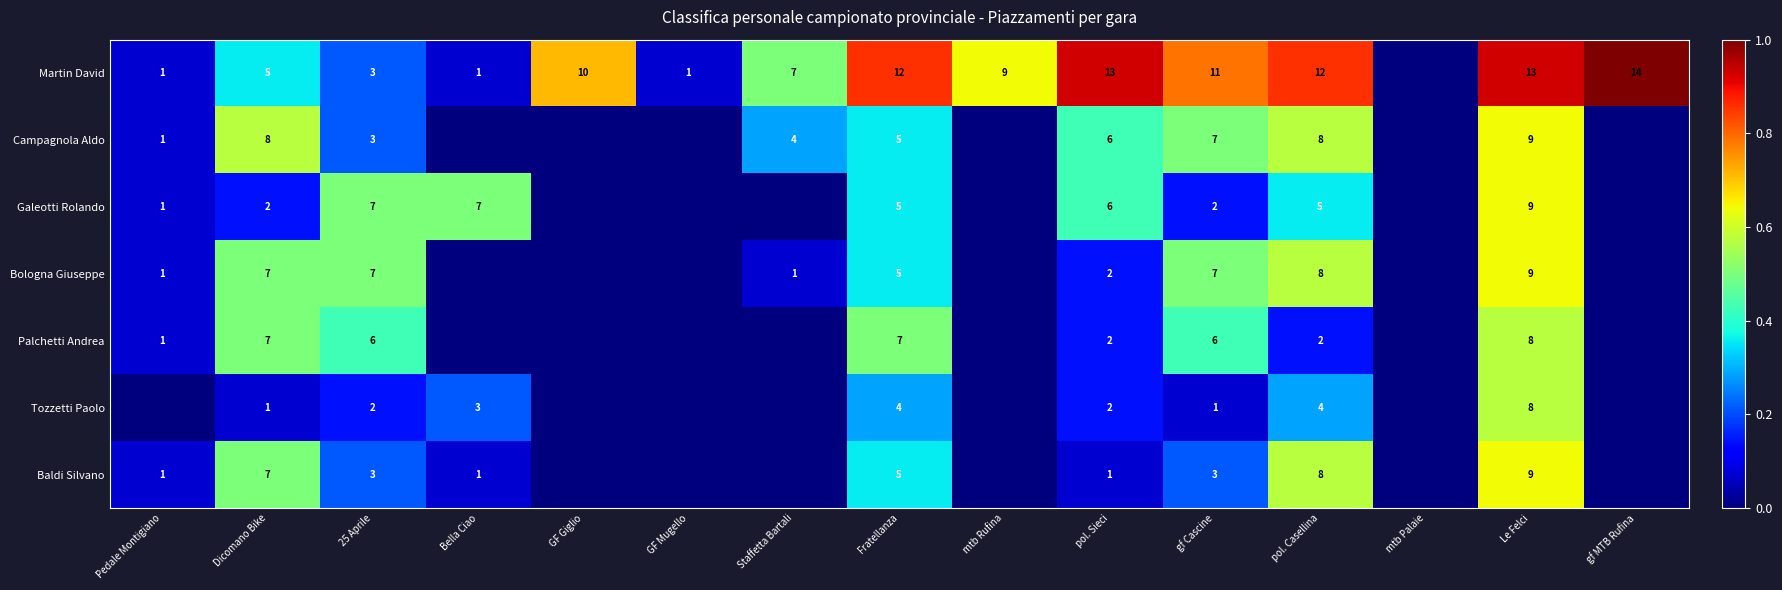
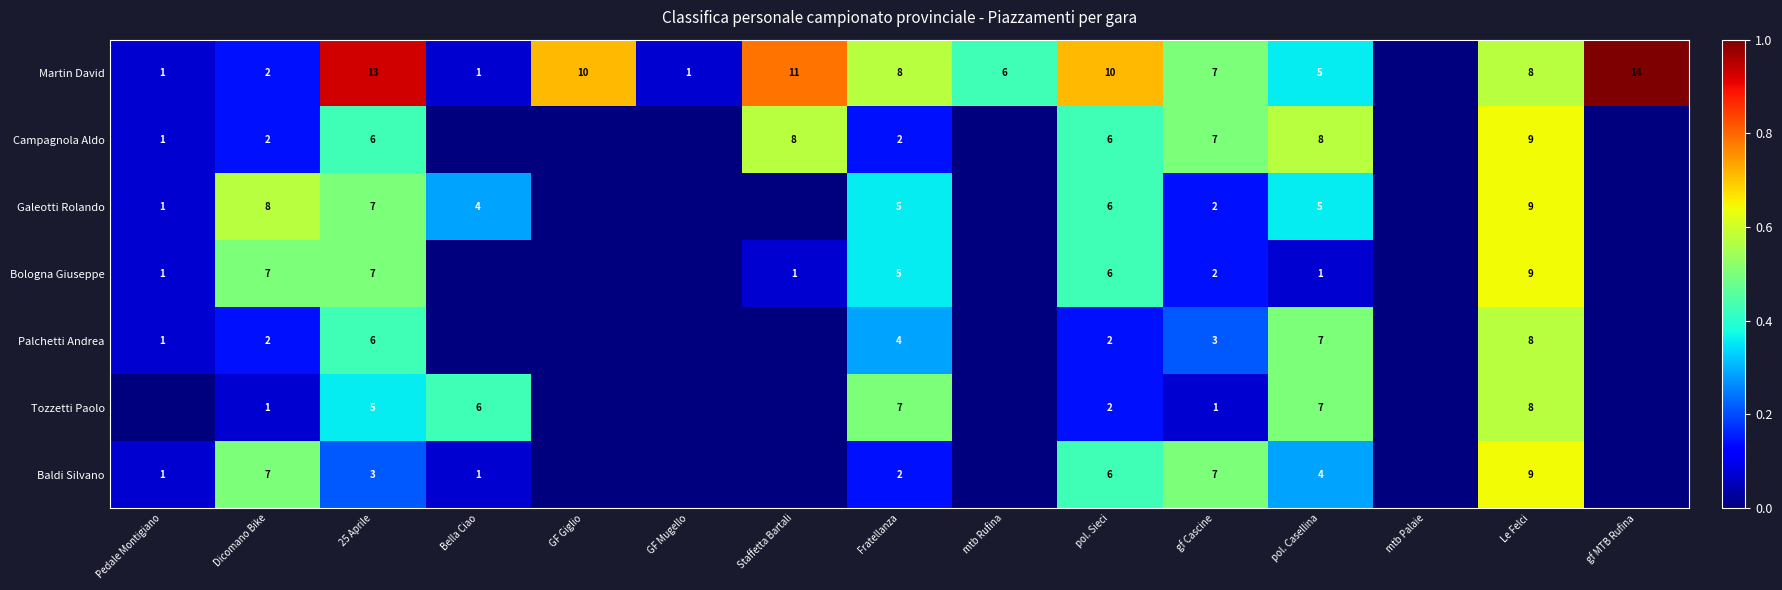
  {
    "Martin David": {
      "Pedale Montigiano": 1,
-     "Dicomano Bike": 5,
-     "25 Aprile": 3,
+     "Dicomano Bike": 2,
+     "25 Aprile": 13,
      "Bella Ciao": 1,
      "GF Giglio": 10,
      "GF Mugello": 1,
-     "Staffetta Bartali": 7,
-     "Fratellanza": 12,
-     "mtb Rufina": 9,
-     "pol. Sieci": 13,
-     "gf Cascine": 11,
-     "pol. Casellina": 12,
-     "Le Felci": 13,
+     "Staffetta Bartali": 11,
+     "Fratellanza": 8,
+     "mtb Rufina": 6,
+     "pol. Sieci": 10,
+     "gf Cascine": 7,
+     "pol. Casellina": 5,
+     "Le Felci": 8,
      "gf MTB Rufina": 14
    },
    "Campagnola Aldo": {
      "Pedale Montigiano": 1,
-     "Dicomano Bike": 8,
-     "25 Aprile": 3,
-     "Staffetta Bartali": 4,
-     "Fratellanza": 5,
+     "Dicomano Bike": 2,
+     "25 Aprile": 6,
+     "Staffetta Bartali": 8,
+     "Fratellanza": 2,
      "pol. Sieci": 6,
      "gf Cascine": 7,
      "pol. Casellina": 8,
      "Le Felci": 9
    },
    "Galeotti Rolando": {
      "Pedale Montigiano": 1,
-     "Dicomano Bike": 2,
+     "Dicomano Bike": 8,
      "25 Aprile": 7,
-     "Bella Ciao": 7,
+     "Bella Ciao": 4,
      "Fratellanza": 5,
      "pol. Sieci": 6,
      "gf Cascine": 2,
      "pol. Casellina": 5,
      "Le Felci": 9
    },
    "Bologna Giuseppe": {
      "Pedale Montigiano": 1,
      "Dicomano Bike": 7,
      "25 Aprile": 7,
      "Staffetta Bartali": 1,
      "Fratellanza": 5,
-     "pol. Sieci": 2,
-     "gf Cascine": 7,
-     "pol. Casellina": 8,
+     "pol. Sieci": 6,
+     "gf Cascine": 2,
+     "pol. Casellina": 1,
      "Le Felci": 9
    },
    "Palchetti Andrea": {
      "Pedale Montigiano": 1,
-     "Dicomano Bike": 7,
+     "Dicomano Bike": 2,
      "25 Aprile": 6,
-     "Fratellanza": 7,
+     "Fratellanza": 4,
      "pol. Sieci": 2,
-     "gf Cascine": 6,
-     "pol. Casellina": 2,
+     "gf Cascine": 3,
+     "pol. Casellina": 7,
      "Le Felci": 8
    },
    "Tozzetti Paolo": {
      "Dicomano Bike": 1,
-     "25 Aprile": 2,
-     "Bella Ciao": 3,
-     "Fratellanza": 4,
+     "25 Aprile": 5,
+     "Bella Ciao": 6,
+     "Fratellanza": 7,
      "pol. Sieci": 2,
      "gf Cascine": 1,
-     "pol. Casellina": 4,
+     "pol. Casellina": 7,
      "Le Felci": 8
    },
    "Baldi Silvano": {
      "Pedale Montigiano": 1,
      "Dicomano Bike": 7,
      "25 Aprile": 3,
      "Bella Ciao": 1,
-     "Fratellanza": 5,
-     "pol. Sieci": 1,
-     "gf Cascine": 3,
-     "pol. Casellina": 8,
+     "Fratellanza": 2,
+     "pol. Sieci": 6,
+     "gf Cascine": 7,
+     "pol. Casellina": 4,
      "Le Felci": 9
    }
  }
